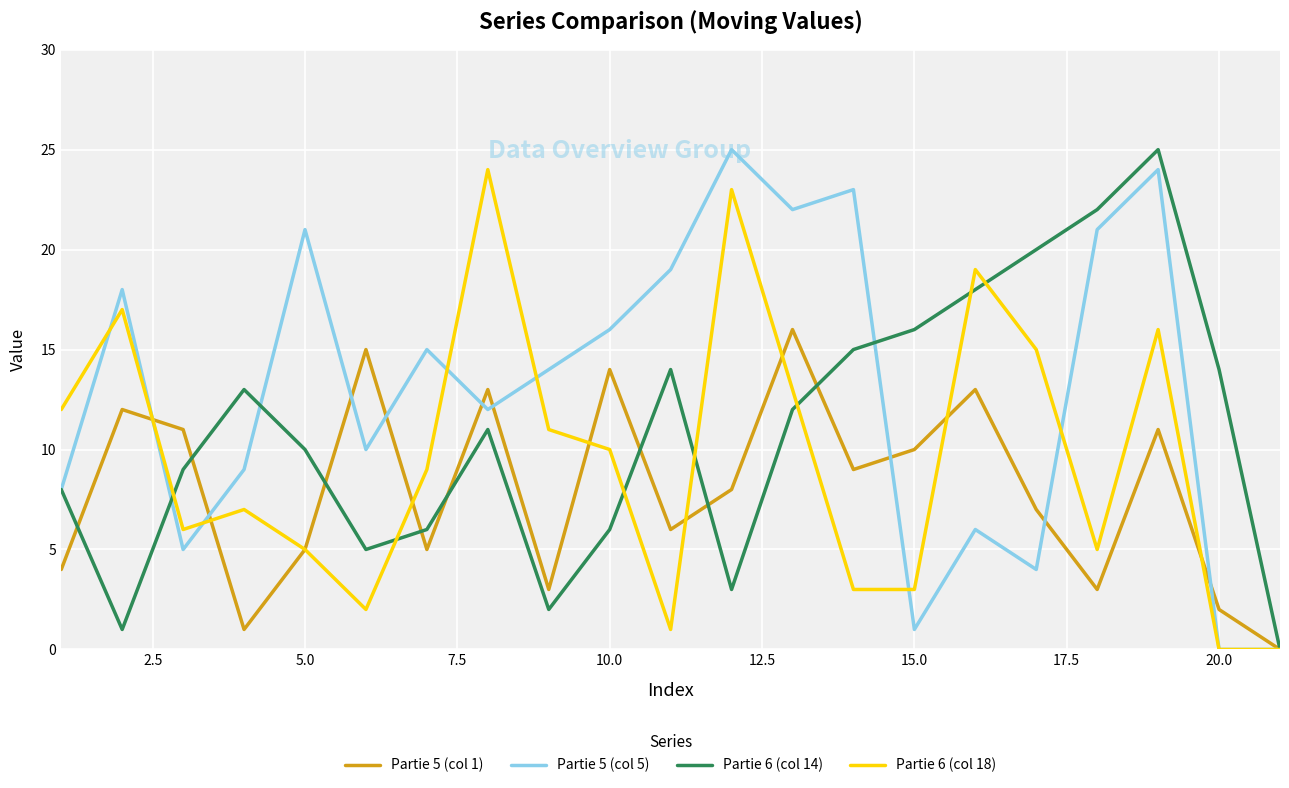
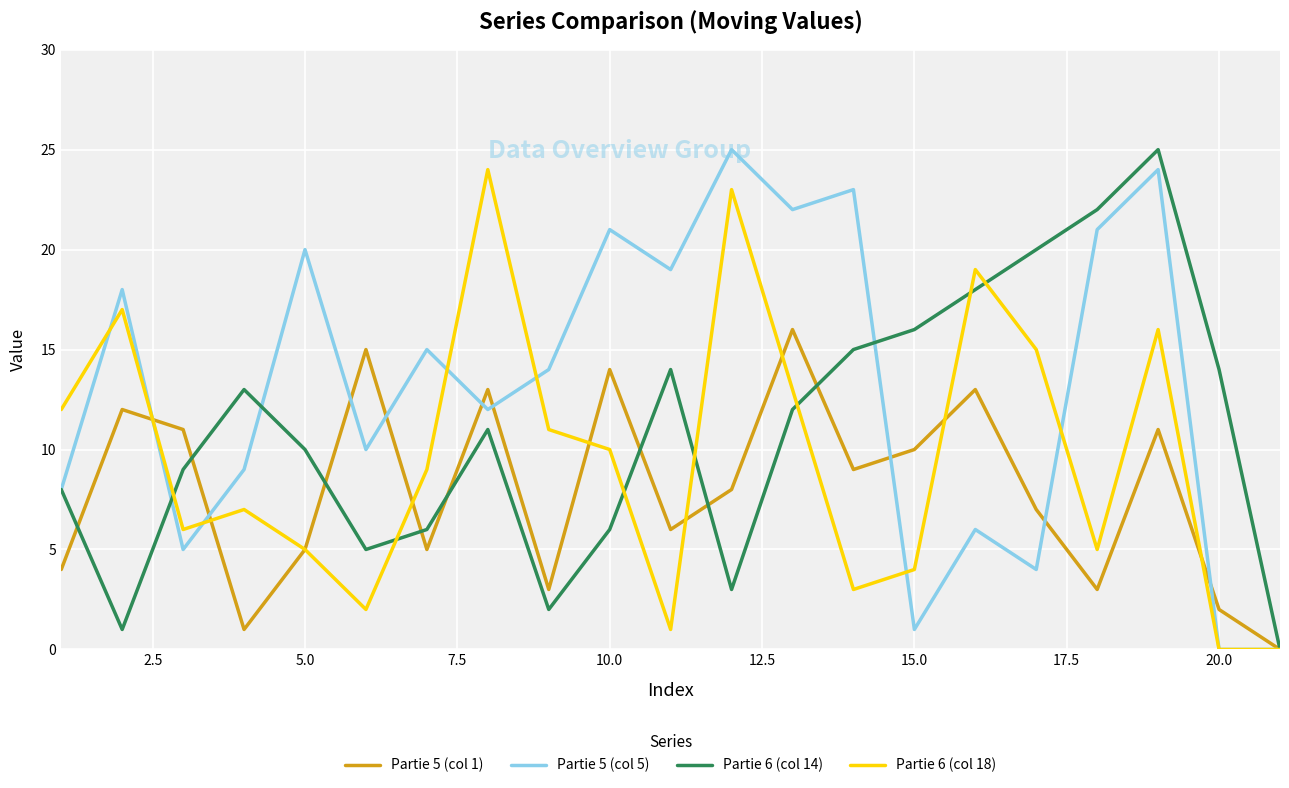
  {
    "Partie 5 (col 1)": {
      "10.0": 14,
      "15.0": 10,
      "20.0": 2
    },
    "Partie 5 (col 5)": {
-     "5.0": 21,
-     "10.0": 16,
+     "5.0": 20,
+     "10.0": 21,
      "15.0": 1
    },
    "Partie 6 (col 14)": {
      "5.0": 10,
      "10.0": 6,
      "15.0": 16,
      "20.0": 14
    },
    "Partie 6 (col 18)": {
      "10.0": 10,
-     "15.0": 3
+     "15.0": 4
    }
  }
